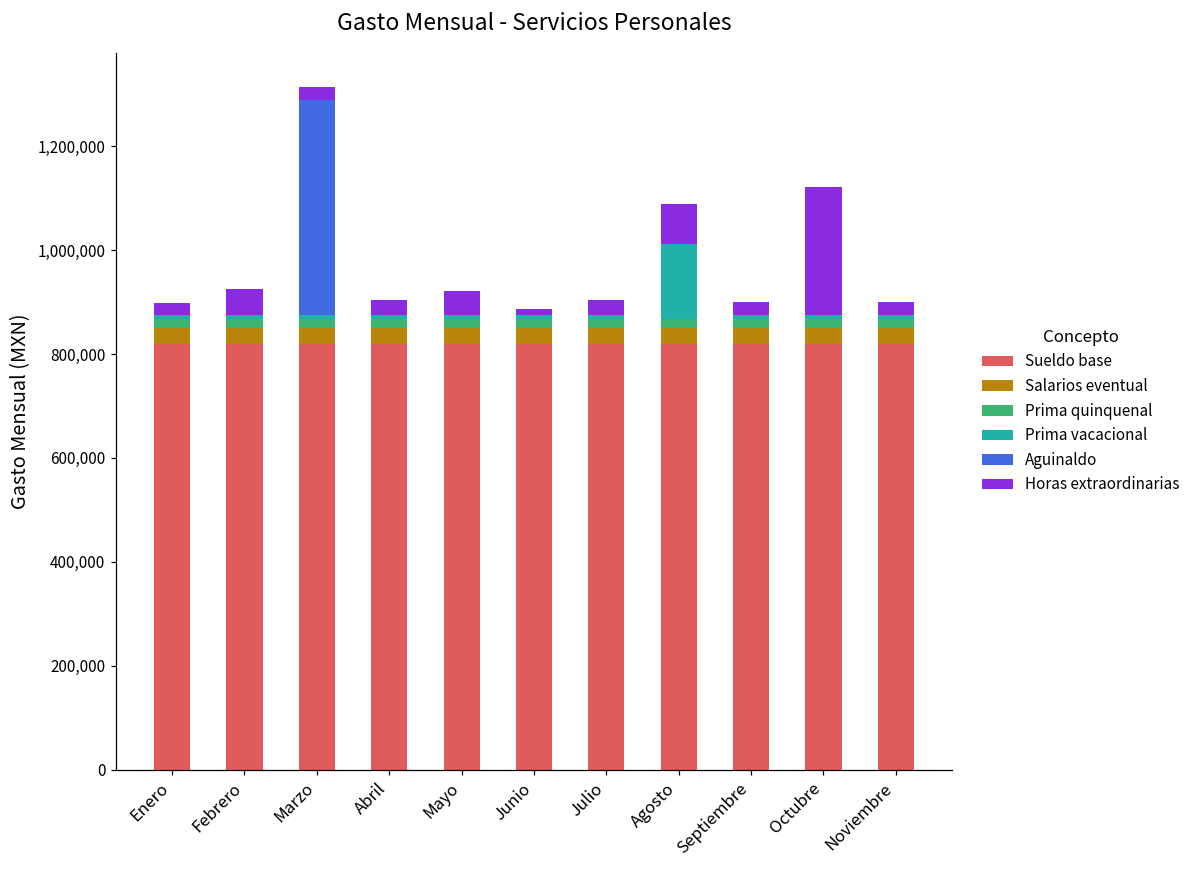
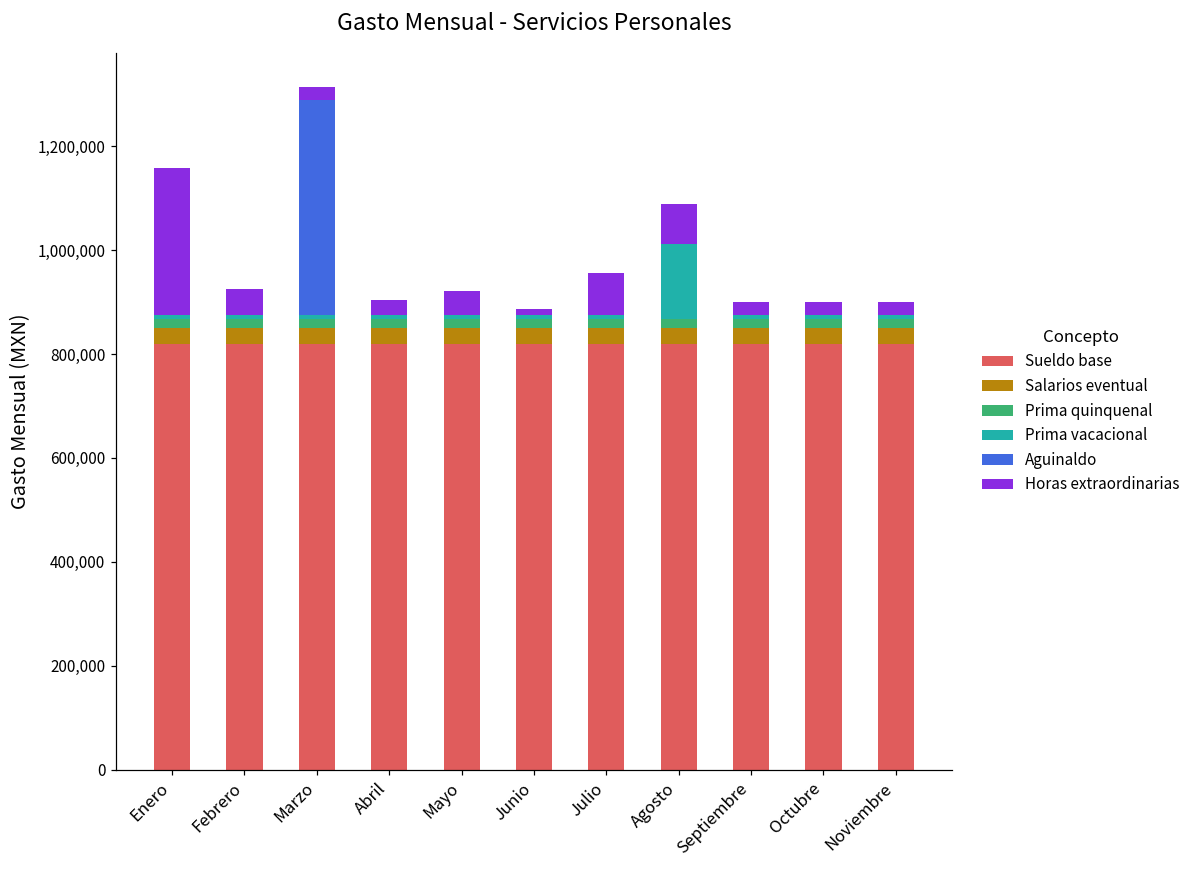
  {
    "Sueldo base": {
      "Enero": "820,000",
      "Febrero": "820,000",
      "Marzo": "820,000",
      "Abril": "820,000",
      "Mayo": "820,000",
      "Junio": "820,000",
      "Julio": "820,000",
      "Agosto": "820,000",
      "Septiembre": "820,000",
      "Octubre": "820,000",
      "Noviembre": "820,000"
    },
    "Salarios eventual": {
      "Enero": "30,000",
      "Febrero": "30,000",
      "Marzo": "30,000",
      "Abril": "30,000",
      "Mayo": "30,000",
      "Junio": "30,000",
      "Julio": "30,000",
      "Agosto": "30,000",
      "Septiembre": "30,000",
      "Octubre": "30,000",
      "Noviembre": "30,000"
    },
    "Prima quinquenal": {
      "Enero": "20,000",
      "Febrero": "20,000",
      "Marzo": "20,000",
      "Abril": "20,000",
      "Mayo": "20,000",
      "Junio": "20,000",
      "Julio": "20,000",
      "Agosto": "20,000",
      "Septiembre": "20,000",
      "Octubre": "20,000",
      "Noviembre": "20,000"
    },
    "Prima vacacional": {
      "Enero": "10,000",
      "Febrero": "10,000",
      "Marzo": "10,000",
      "Abril": "10,000",
      "Mayo": "10,000",
      "Junio": "10,000",
      "Julio": "10,000",
      "Agosto": "150,000",
      "Septiembre": "10,000",
      "Octubre": "10,000",
      "Noviembre": "10,000"
    },
    "Aguinaldo": {
      "Enero": "0",
      "Febrero": "0",
      "Marzo": "420,000",
      "Abril": "0",
      "Mayo": "0",
      "Junio": "0",
      "Julio": "0",
      "Agosto": "0",
      "Septiembre": "0",
      "Octubre": "0",
      "Noviembre": "0"
    },
    "Horas extraordinarias": {
-     "Enero": "20,000",
+     "Enero": "280,000",
      "Febrero": "50,000",
      "Marzo": "30,000",
      "Abril": "30,000",
      "Mayo": "50,000",
      "Junio": "10,000",
-     "Julio": "30,000",
+     "Julio": "80,000",
      "Agosto": "80,000",
      "Septiembre": "30,000",
-     "Octubre": "250,000",
+     "Octubre": "30,000",
      "Noviembre": "30,000"
    }
  }
